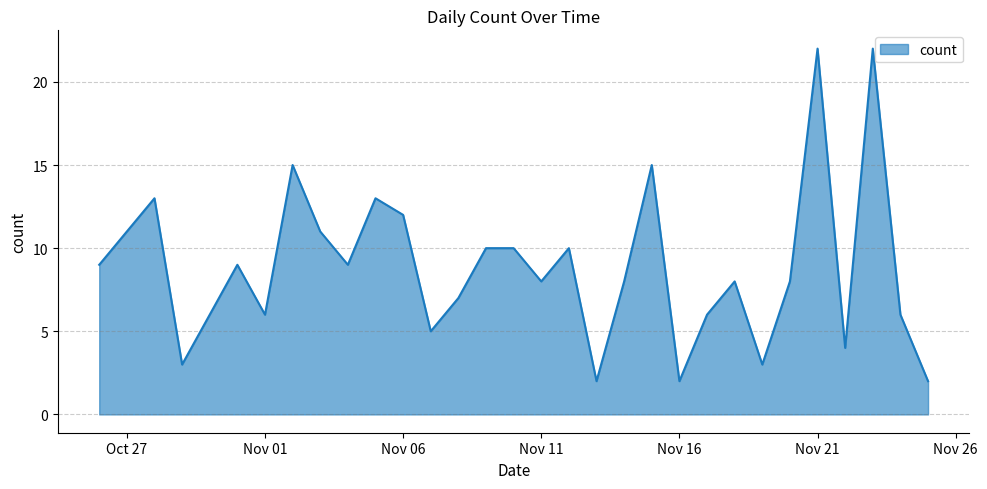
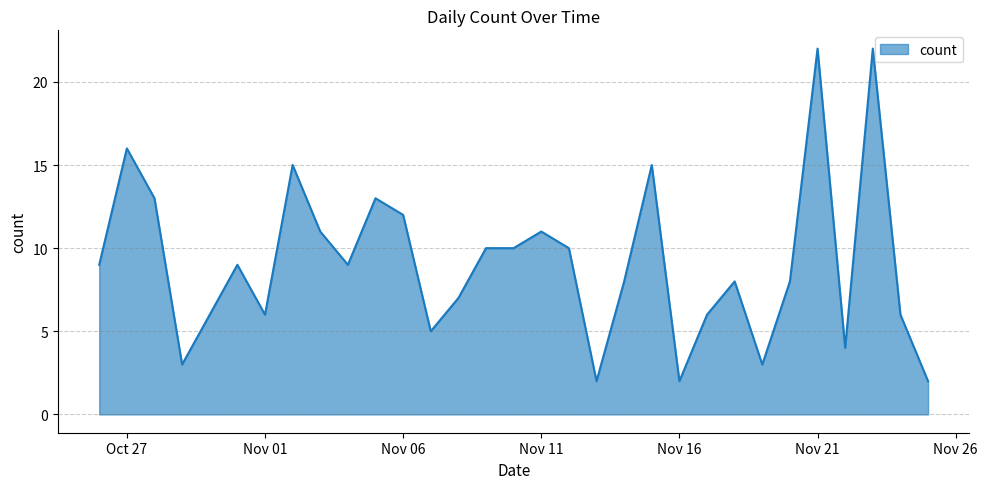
  {
-   "Oct 27": 11,
+   "Oct 27": 16,
    "Nov 01": 6,
    "Nov 06": 12,
-   "Nov 11": 8,
+   "Nov 11": 11,
    "Nov 16": 2,
    "Nov 21": 22
  }
